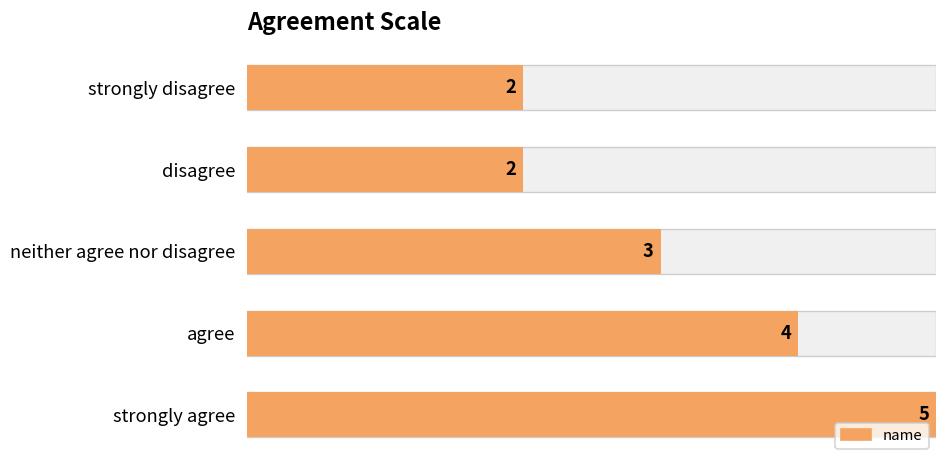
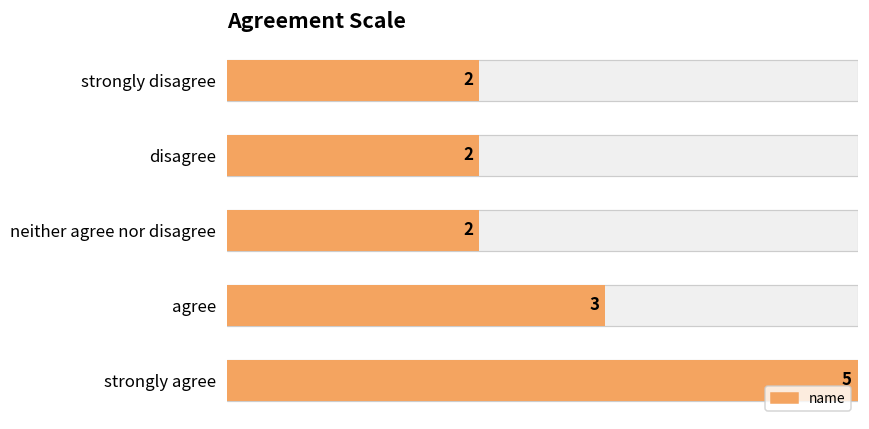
  {
    "name": {
-     "neither agree nor disagree": 3,
-     "agree": 4
+     "neither agree nor disagree": 2,
+     "agree": 3
    }
  }
